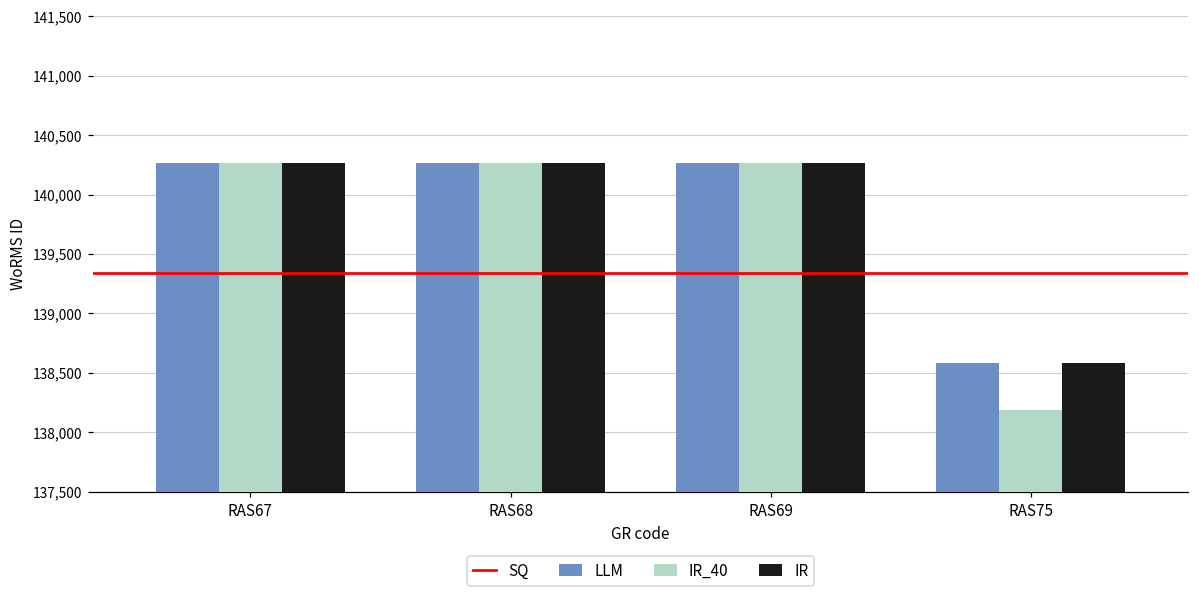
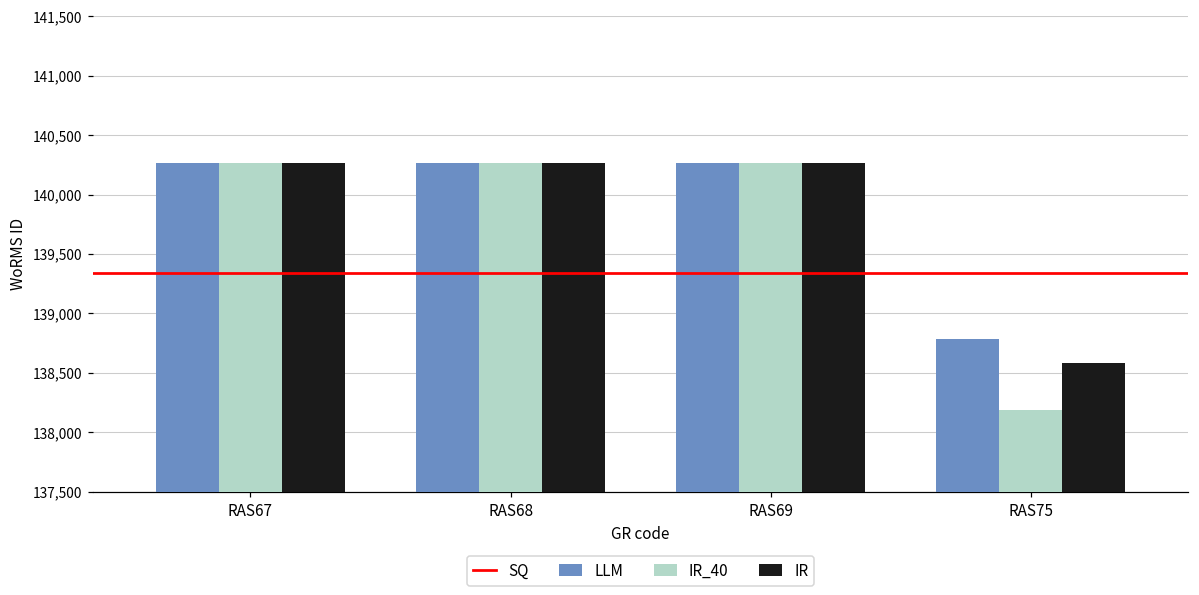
  {
    "LLM": {
      "RAS67": "140,260",
      "RAS68": "140,260",
      "RAS69": "140,260",
-     "RAS75": "138,580"
+     "RAS75": "138,790"
    },
    "IR_40": {
      "RAS67": "140,260",
      "RAS68": "140,260",
      "RAS69": "140,260",
      "RAS75": "138,190"
    },
    "IR": {
      "RAS67": "140,260",
      "RAS68": "140,260",
      "RAS69": "140,260",
      "RAS75": "138,580"
    }
  }
